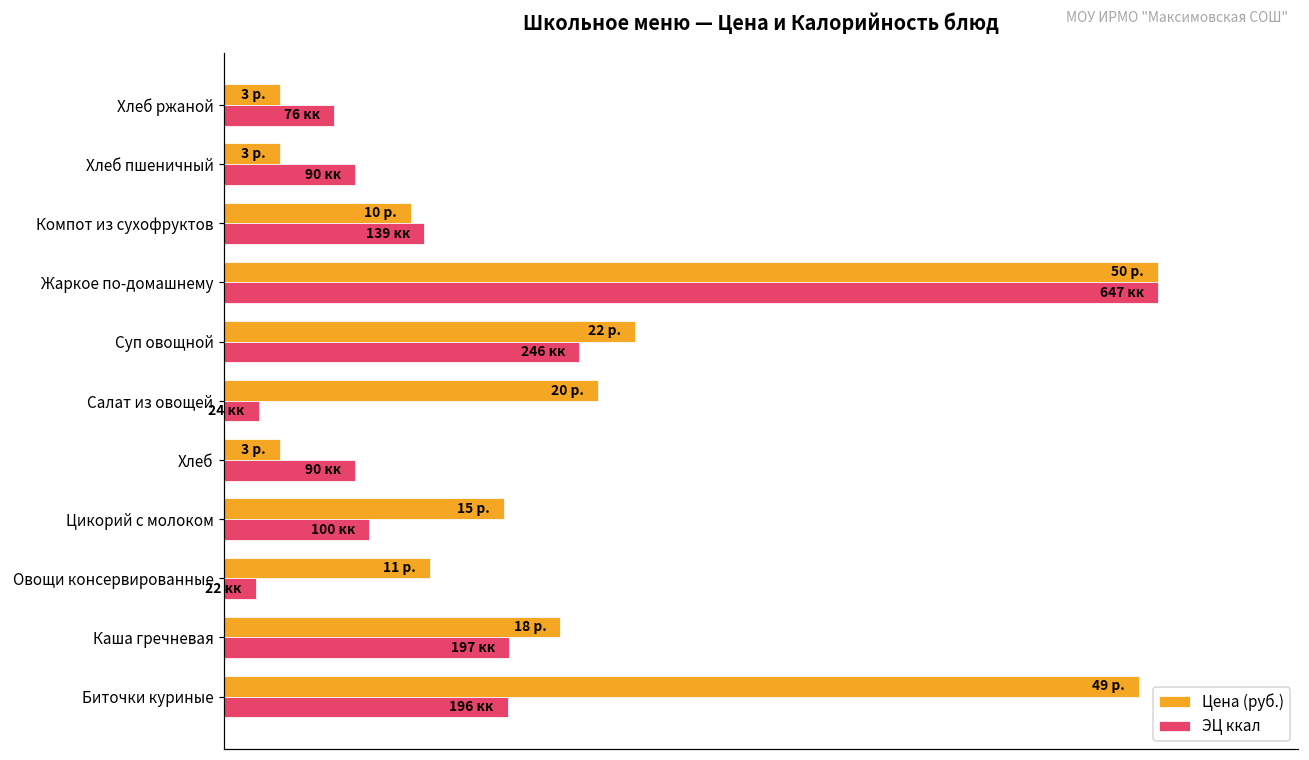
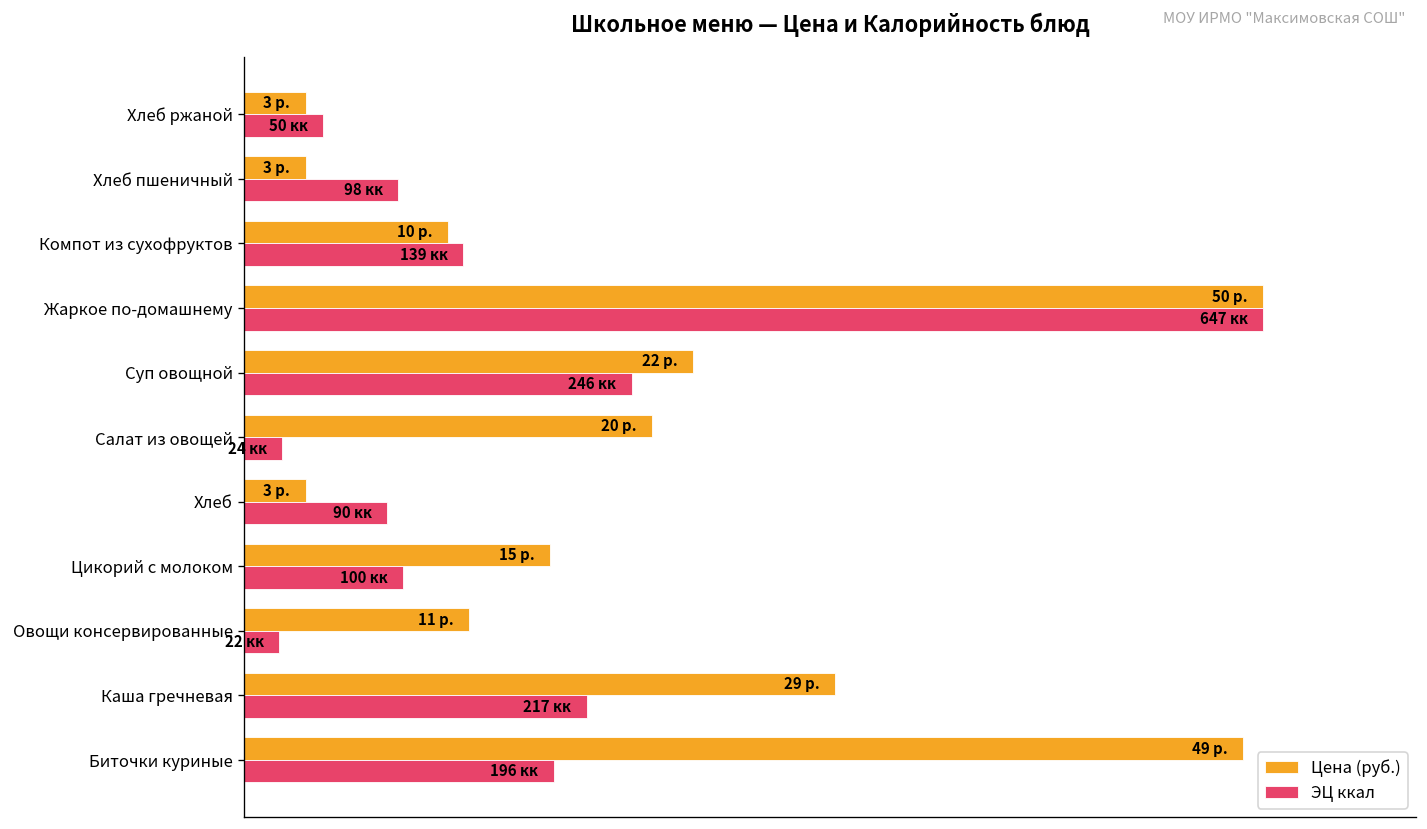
  {
    "Цена (руб.)": {
-     "Каша гречневая": 18
+     "Каша гречневая": 29
    },
    "ЭЦ ккал": {
-     "Хлеб ржаной": 76,
-     "Хлеб пшеничный": 90,
-     "Каша гречневая": 197
+     "Хлеб ржаной": 50,
+     "Хлеб пшеничный": 98,
+     "Каша гречневая": 217
    }
  }
